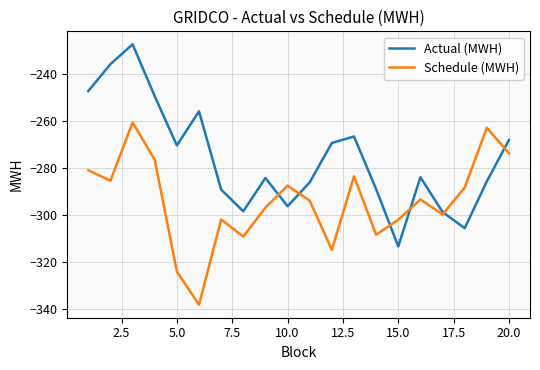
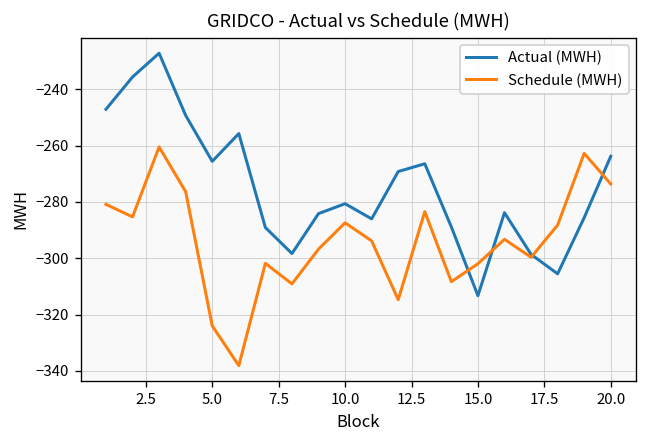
  {
    "Actual (MWH)": {
-     "5.0": -270,
-     "10.0": -296,
+     "5.0": -266,
+     "10.0": -281,
      "15.0": -313,
-     "20.0": -268
+     "20.0": -264
    },
    "Schedule (MWH)": {
      "5.0": -324,
      "10.0": -287,
      "15.0": -302,
      "20.0": -274
    }
  }
